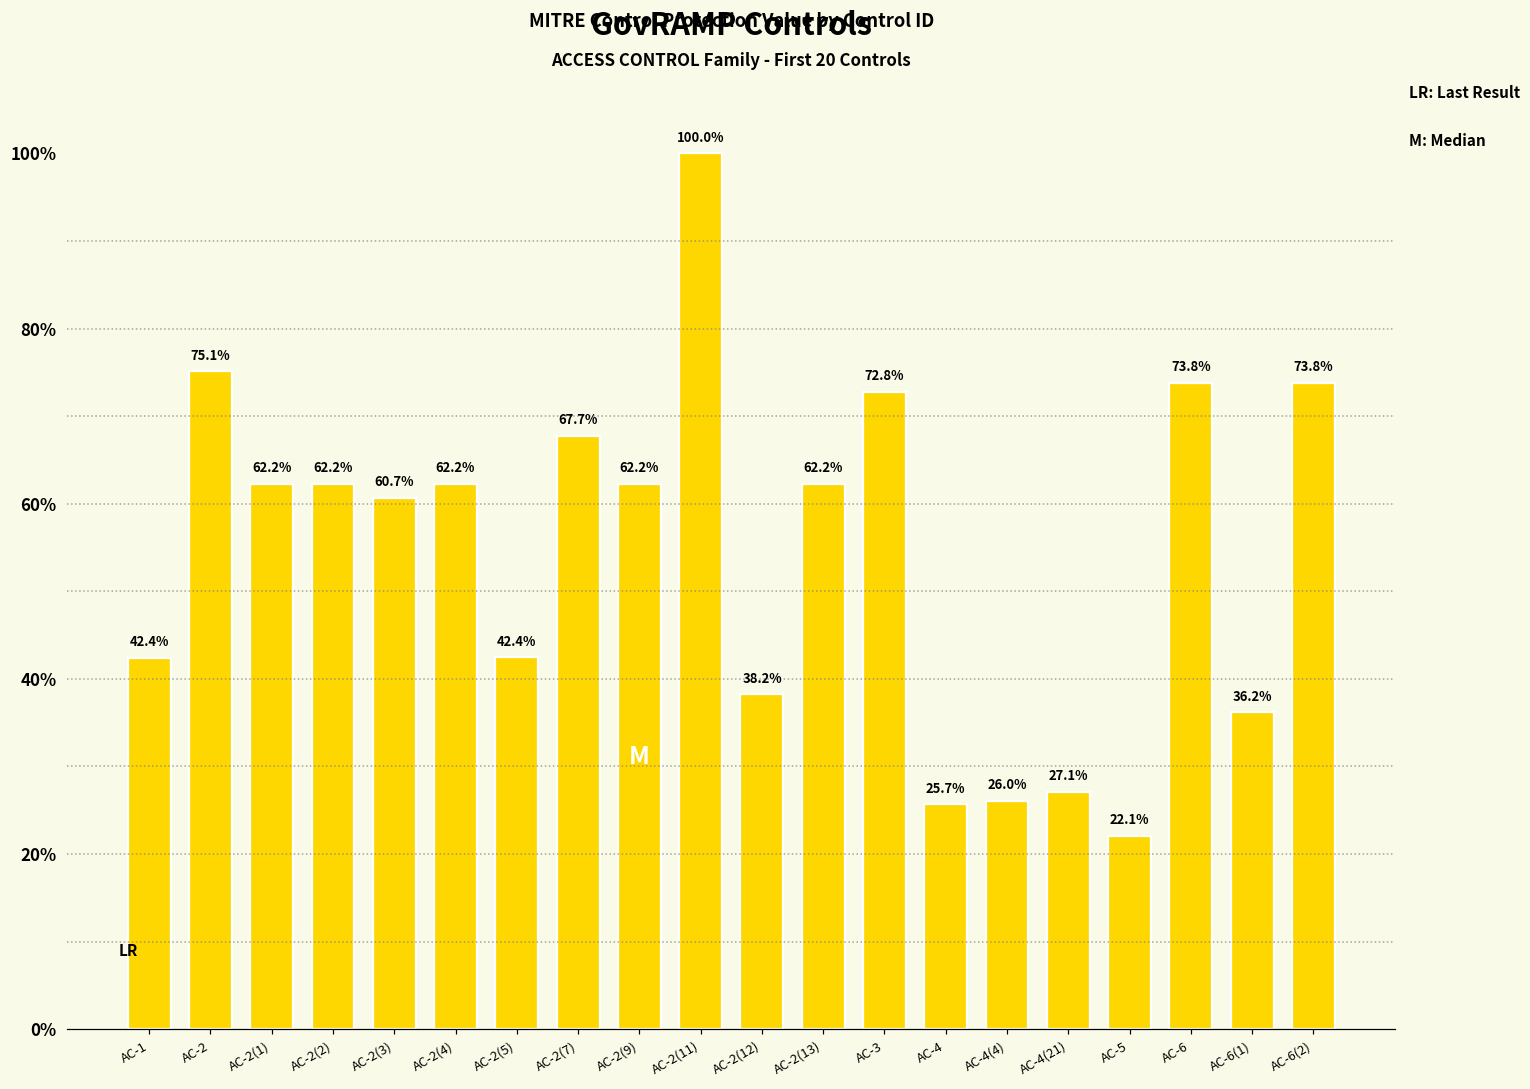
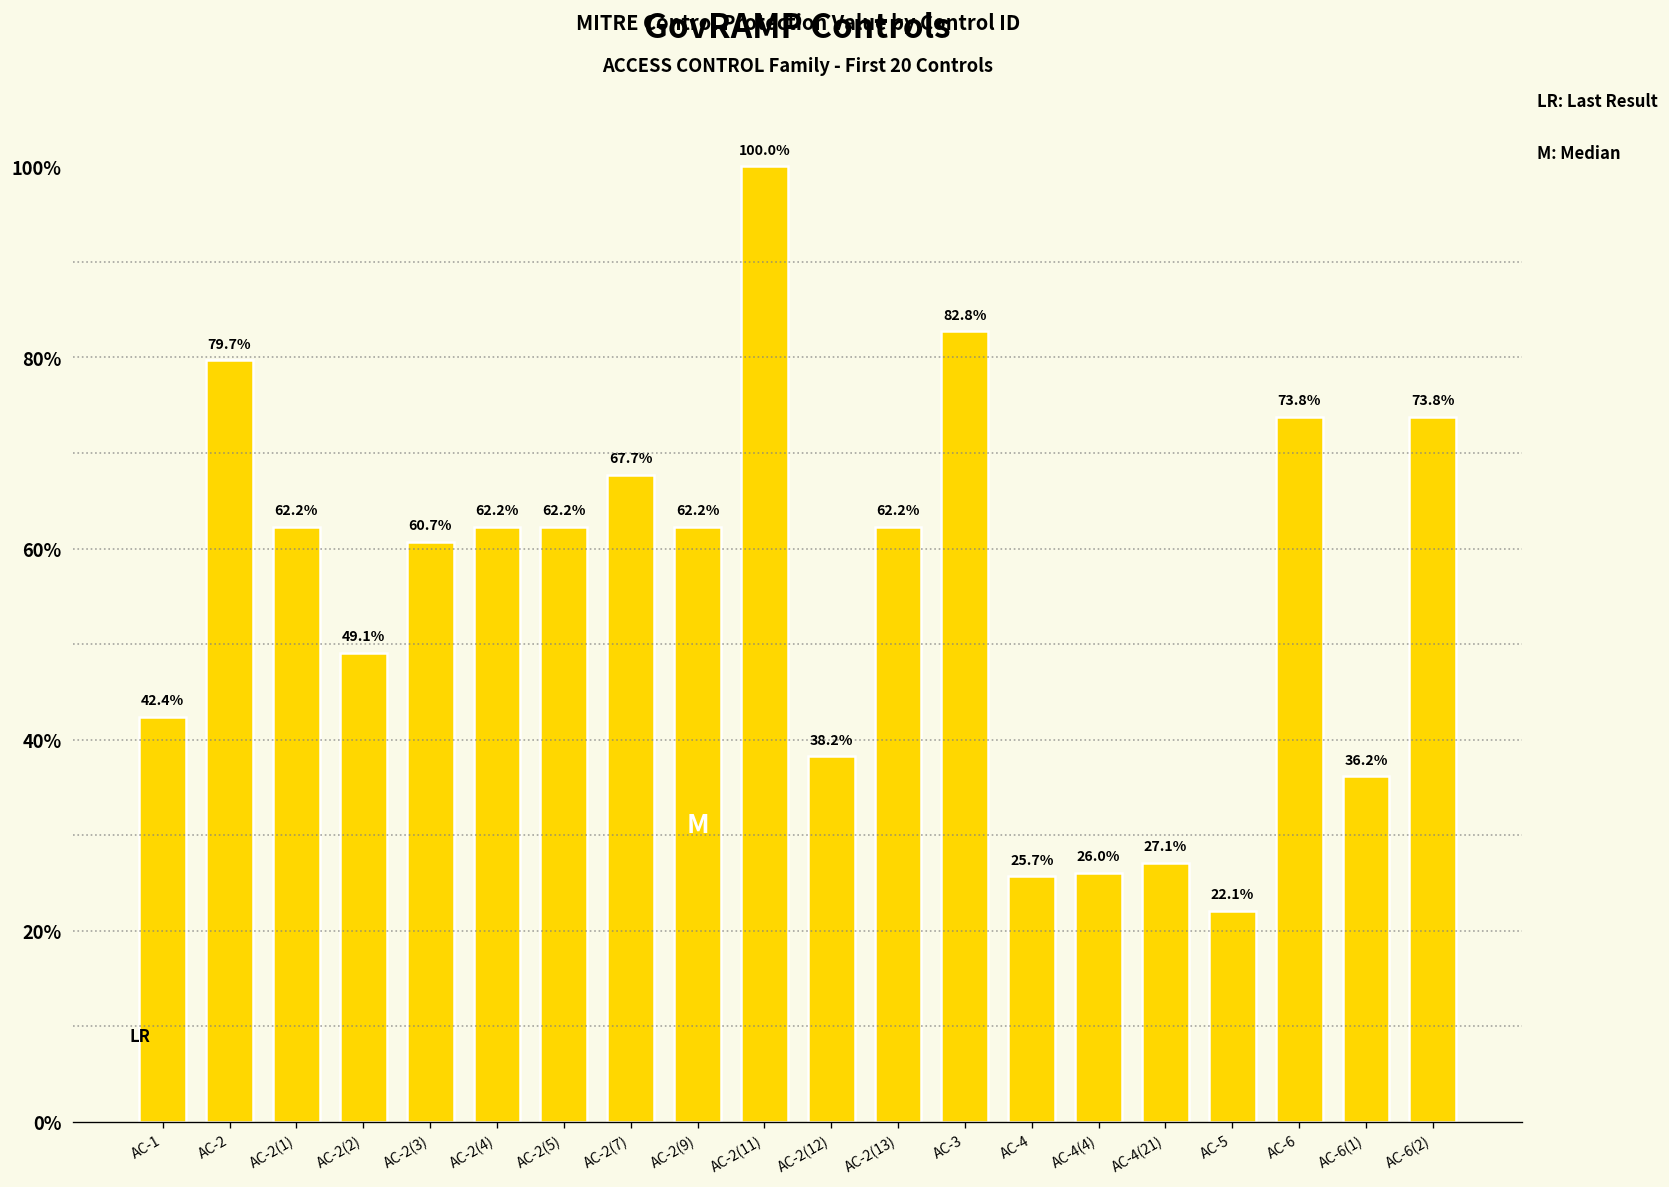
  {
    "AC-1": "42.4%",
-   "AC-2": "75.1%",
+   "AC-2": "79.7%",
    "AC-2(1)": "62.2%",
-   "AC-2(2)": "62.2%",
+   "AC-2(2)": "49.1%",
    "AC-2(3)": "60.7%",
    "AC-2(4)": "62.2%",
-   "AC-2(5)": "42.4%",
+   "AC-2(5)": "62.2%",
    "AC-2(7)": "67.7%",
    "AC-2(9)": "62.2%",
    "AC-2(11)": "100.0%",
    "AC-2(12)": "38.2%",
    "AC-2(13)": "62.2%",
-   "AC-3": "72.8%",
+   "AC-3": "82.8%",
    "AC-4": "25.7%",
    "AC-4(4)": "26.0%",
    "AC-4(21)": "27.1%",
    "AC-5": "22.1%",
    "AC-6": "73.8%",
    "AC-6(1)": "36.2%",
    "AC-6(2)": "73.8%"
  }
